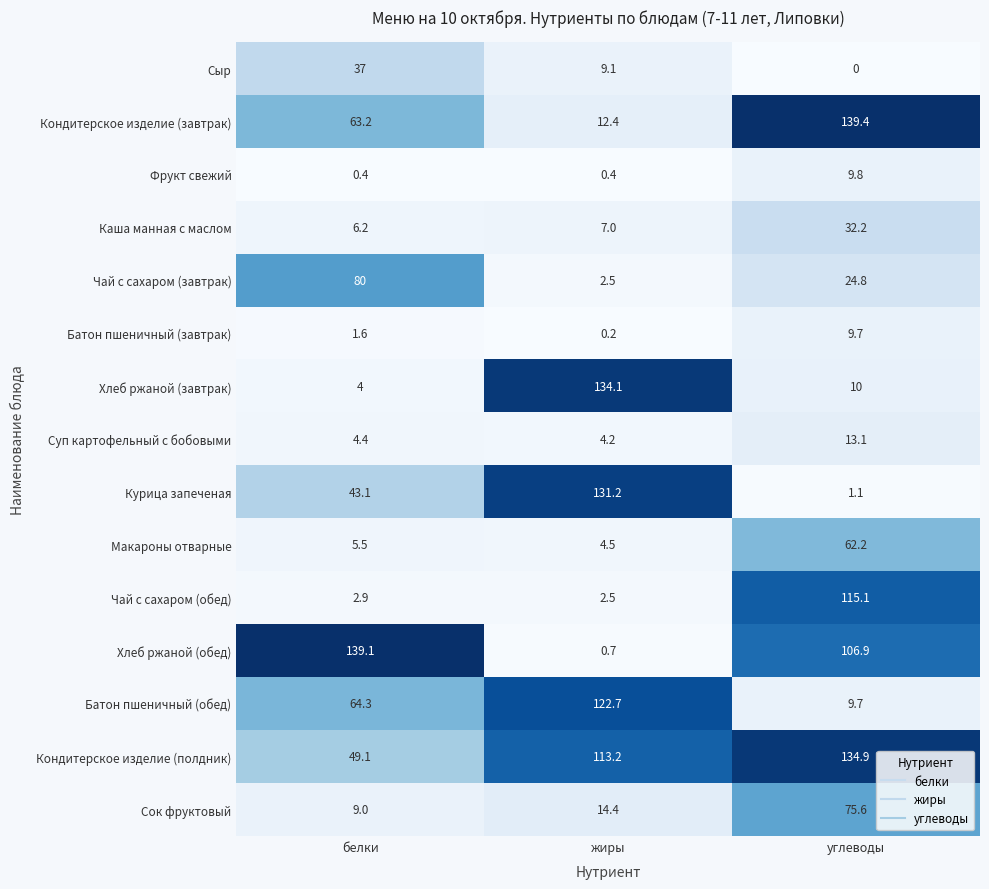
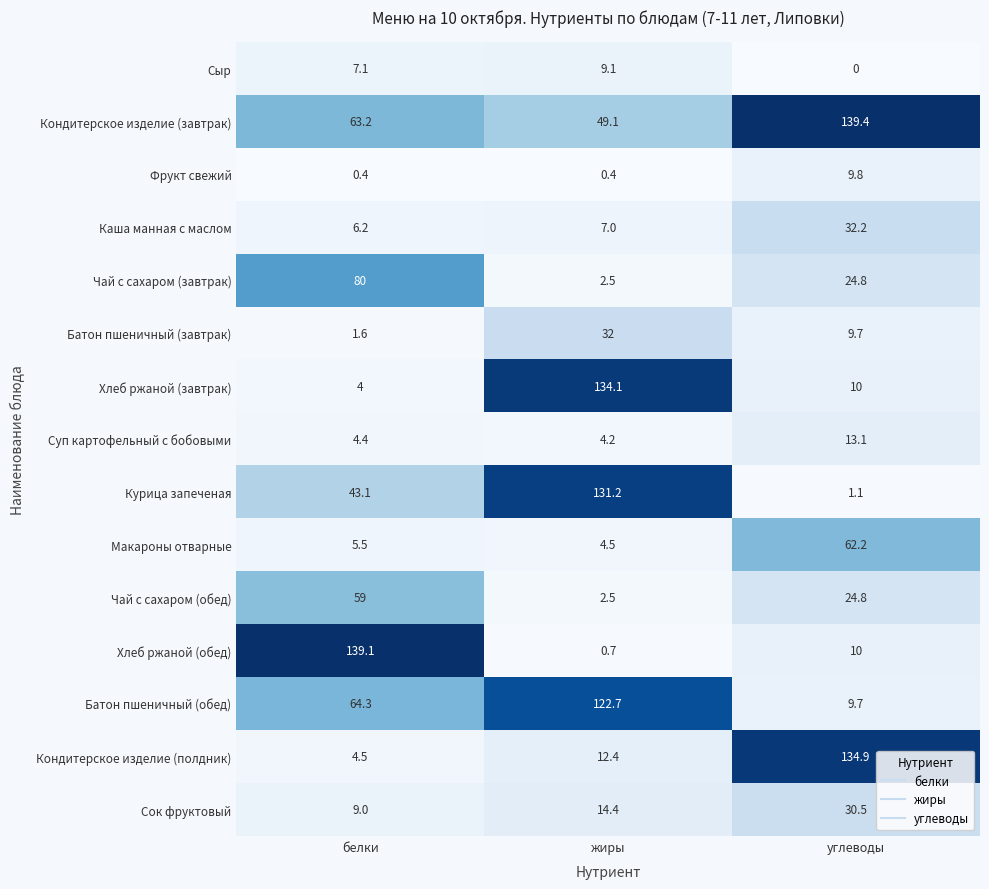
  {
    "Сыр": {
-     "белки": 37,
+     "белки": 7.1,
      "жиры": 9.1,
      "углеводы": 0
    },
    "Кондитерское изделие (завтрак)": {
      "белки": 63.2,
-     "жиры": 12.4,
+     "жиры": 49.1,
      "углеводы": 139.4
    },
    "Фрукт свежий": {
      "белки": 0.4,
      "жиры": 0.4,
      "углеводы": 9.8
    },
    "Каша манная с маслом": {
      "белки": 6.2,
      "жиры": 7.0,
      "углеводы": 32.2
    },
    "Чай с сахаром (завтрак)": {
      "белки": 80,
      "жиры": 2.5,
      "углеводы": 24.8
    },
    "Батон пшеничный (завтрак)": {
      "белки": 1.6,
-     "жиры": 0.2,
+     "жиры": 32,
      "углеводы": 9.7
    },
    "Хлеб ржаной (завтрак)": {
      "белки": 4,
      "жиры": 134.1,
      "углеводы": 10
    },
    "Суп картофельный с бобовыми": {
      "белки": 4.4,
      "жиры": 4.2,
      "углеводы": 13.1
    },
    "Курица запеченая": {
      "белки": 43.1,
      "жиры": 131.2,
      "углеводы": 1.1
    },
    "Макароны отварные": {
      "белки": 5.5,
      "жиры": 4.5,
      "углеводы": 62.2
    },
    "Чай с сахаром (обед)": {
-     "белки": 2.9,
+     "белки": 59,
      "жиры": 2.5,
-     "углеводы": 115.1
+     "углеводы": 24.8
    },
    "Хлеб ржаной (обед)": {
      "белки": 139.1,
      "жиры": 0.7,
-     "углеводы": 106.9
+     "углеводы": 10
    },
    "Батон пшеничный (обед)": {
      "белки": 64.3,
      "жиры": 122.7,
      "углеводы": 9.7
    },
    "Кондитерское изделие (полдник)": {
-     "белки": 49.1,
-     "жиры": 113.2,
+     "белки": 4.5,
+     "жиры": 12.4,
      "углеводы": 134.9
    },
    "Сок фруктовый": {
      "белки": 9.0,
      "жиры": 14.4,
-     "углеводы": 75.6
+     "углеводы": 30.5
    }
  }
